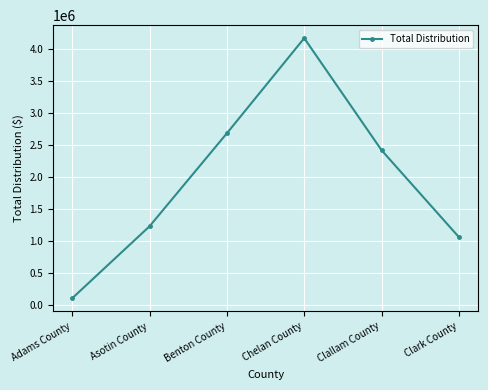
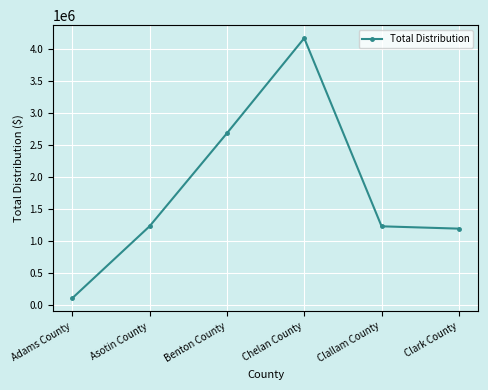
  {
    "Adams County": 100000,
    "Asotin County": 1200000,
    "Benton County": 2700000,
    "Chelan County": 4200000,
-   "Clallam County": 2400000,
-   "Clark County": 1100000
+   "Clallam County": 1200000,
+   "Clark County": 1200000
  }
